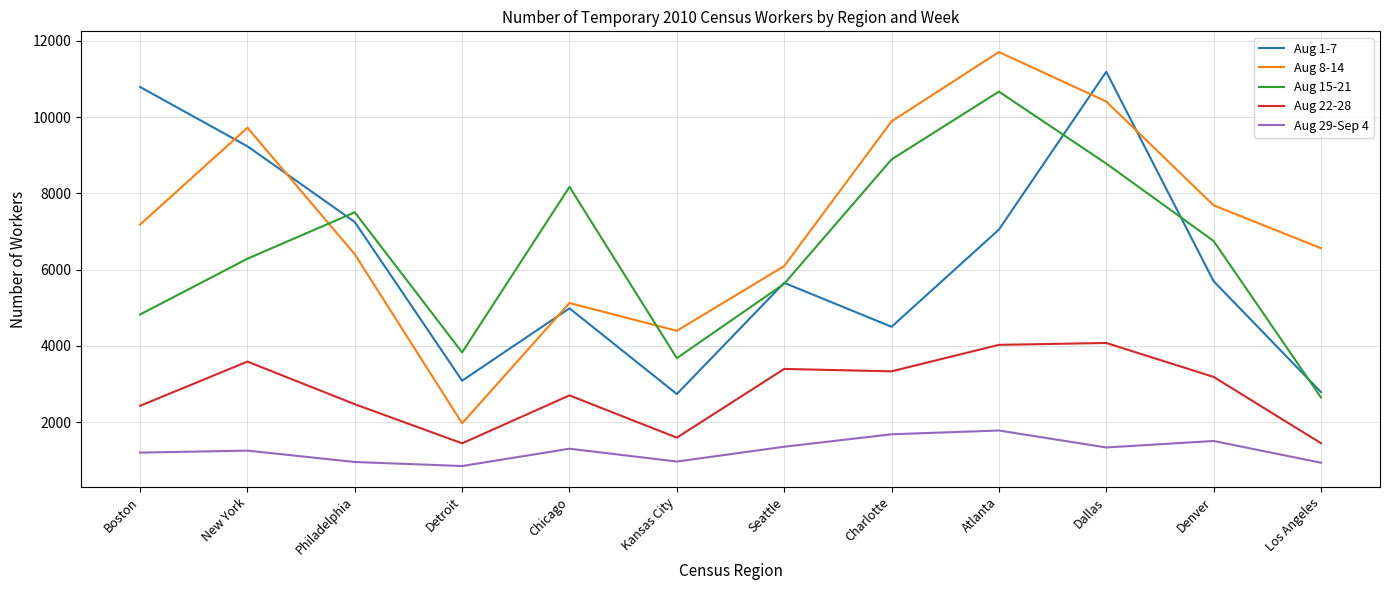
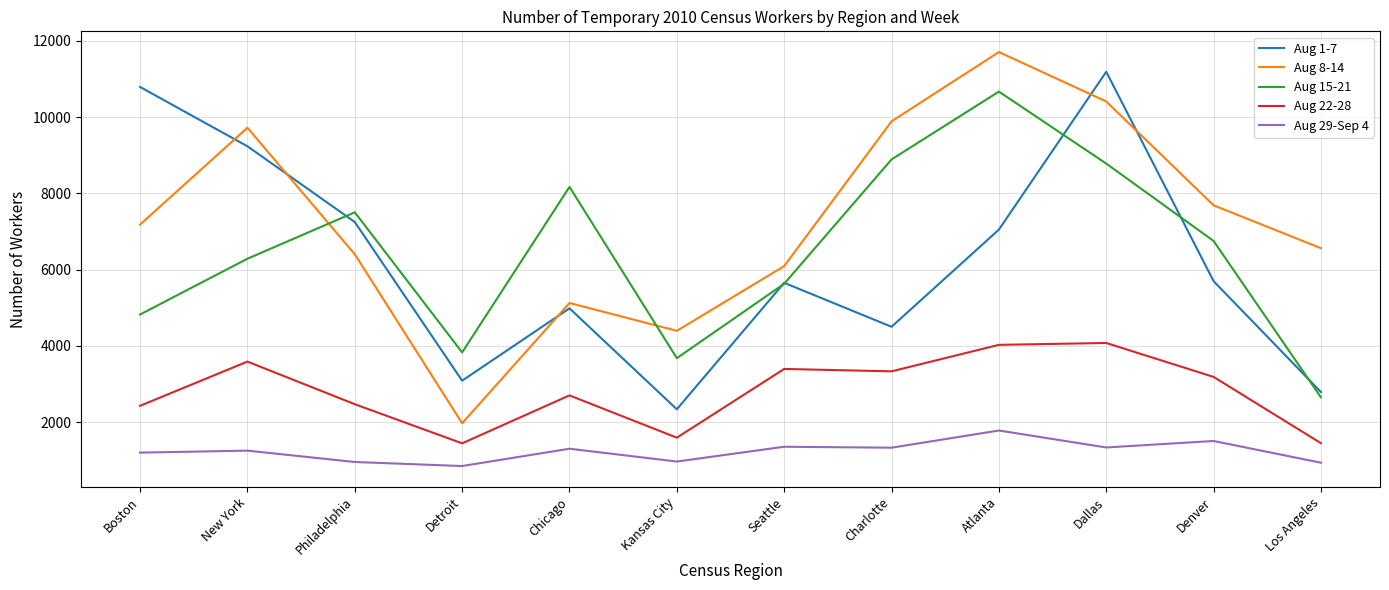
  {
    "Aug 1-7": {
      "Boston": 10800,
      "New York": 9200,
      "Philadelphia": 7300,
      "Detroit": 3100,
      "Chicago": 5000,
-     "Kansas City": 2700,
+     "Kansas City": 2300,
      "Charlotte": 4500,
      "Atlanta": 7100,
      "Dallas": 11200,
      "Denver": 5700,
      "Los Angeles": 2800
    },
    "Aug 8-14": {
      "Boston": 7200,
      "New York": 9700,
      "Philadelphia": 6400,
      "Detroit": 2000,
      "Chicago": 5100,
      "Kansas City": 4400,
      "Seattle": 6100,
      "Charlotte": 9900,
      "Atlanta": 11700,
      "Dallas": 10400,
      "Denver": 7700,
      "Los Angeles": 6600
    },
    "Aug 15-21": {
      "Boston": 4800,
      "New York": 6300,
      "Philadelphia": 7500,
      "Detroit": 3800,
      "Chicago": 8200,
      "Kansas City": 3700,
      "Charlotte": 8900,
      "Atlanta": 10700,
      "Dallas": 8800,
      "Denver": 6800,
      "Los Angeles": 2700
    },
    "Aug 22-28": {
      "Boston": 2400,
      "New York": 3600,
      "Philadelphia": 2500,
      "Detroit": 1400,
      "Chicago": 2700,
      "Kansas City": 1600,
      "Seattle": 3400,
      "Charlotte": 3300,
      "Atlanta": 4000,
      "Dallas": 4100,
      "Denver": 3200,
      "Los Angeles": 1400
    },
    "Aug 29-Sep 4": {
      "Boston": 1200,
      "New York": 1300,
      "Philadelphia": 1000,
      "Detroit": 900,
      "Chicago": 1300,
      "Kansas City": 1000,
      "Seattle": 1400,
-     "Charlotte": 1700,
+     "Charlotte": 1300,
      "Atlanta": 1800,
      "Dallas": 1300,
      "Denver": 1500,
      "Los Angeles": 900
    }
  }
